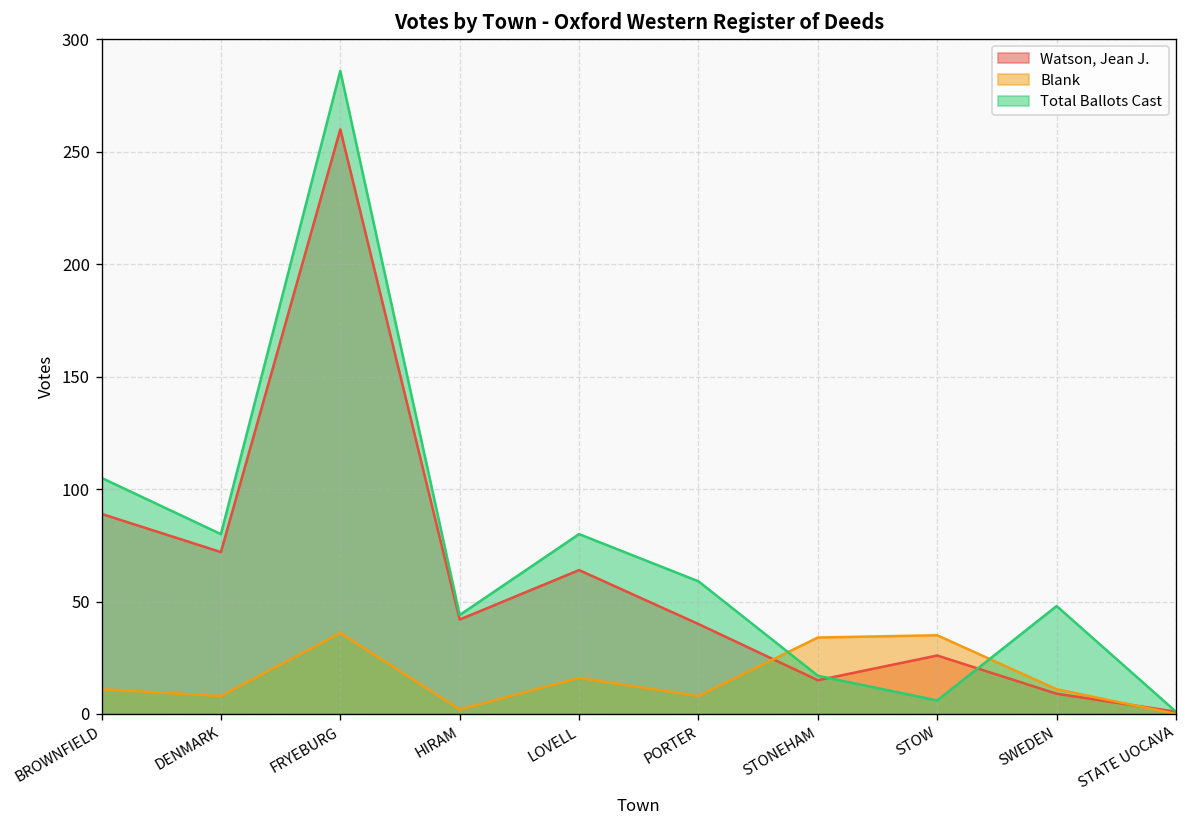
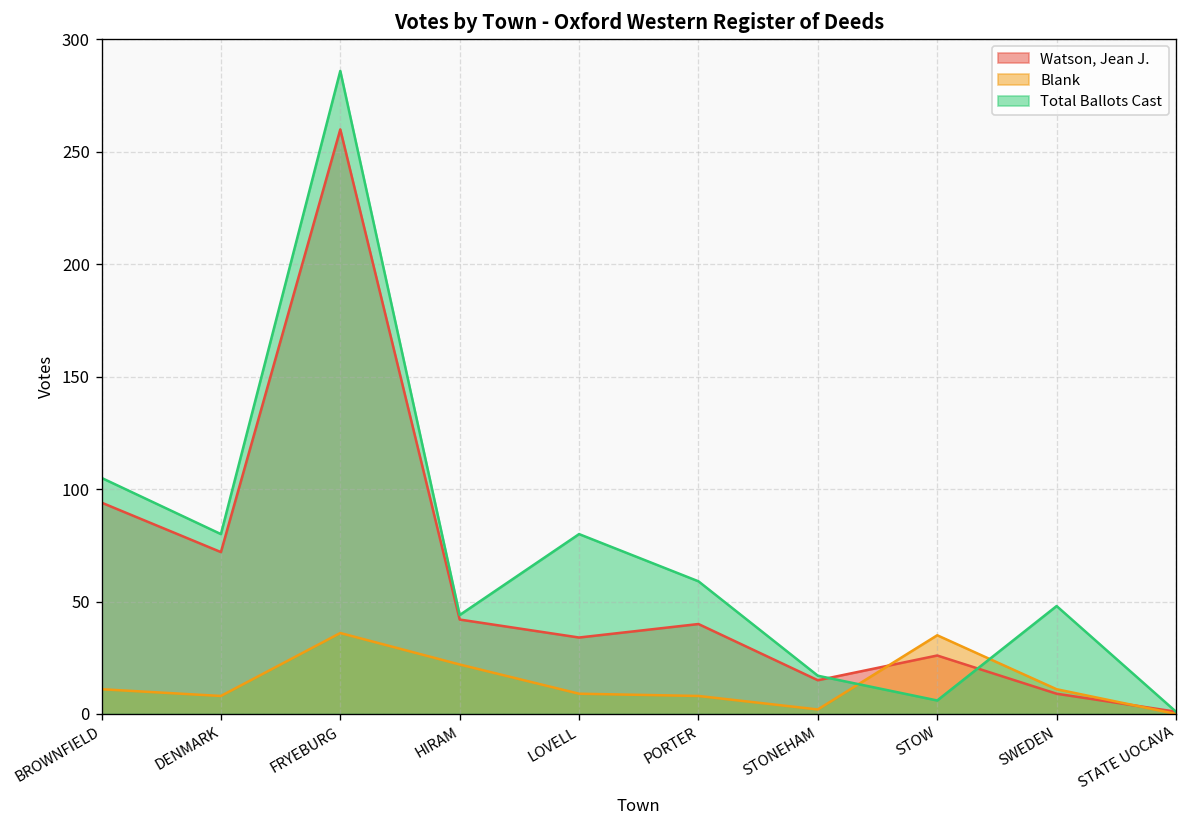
  {
    "Watson, Jean J.": {
-     "BROWNFIELD": 89,
+     "BROWNFIELD": 94,
      "DENMARK": 72,
      "FRYEBURG": 260,
      "HIRAM": 42,
-     "LOVELL": 64,
+     "LOVELL": 34,
      "PORTER": 40,
      "STONEHAM": 15,
      "STOW": 26,
      "SWEDEN": 9
    },
    "Blank": {
      "BROWNFIELD": 11,
      "DENMARK": 8,
      "FRYEBURG": 36,
-     "HIRAM": 2,
-     "LOVELL": 16,
+     "HIRAM": 22,
+     "LOVELL": 9,
      "PORTER": 8,
-     "STONEHAM": 34,
+     "STONEHAM": 2,
      "STOW": 35,
      "SWEDEN": 11
    },
    "Total Ballots Cast": {
      "BROWNFIELD": 105,
      "DENMARK": 80,
      "FRYEBURG": 286,
      "HIRAM": 44,
      "LOVELL": 80,
      "PORTER": 59,
      "STONEHAM": 17,
      "STOW": 6,
      "SWEDEN": 48
    }
  }
